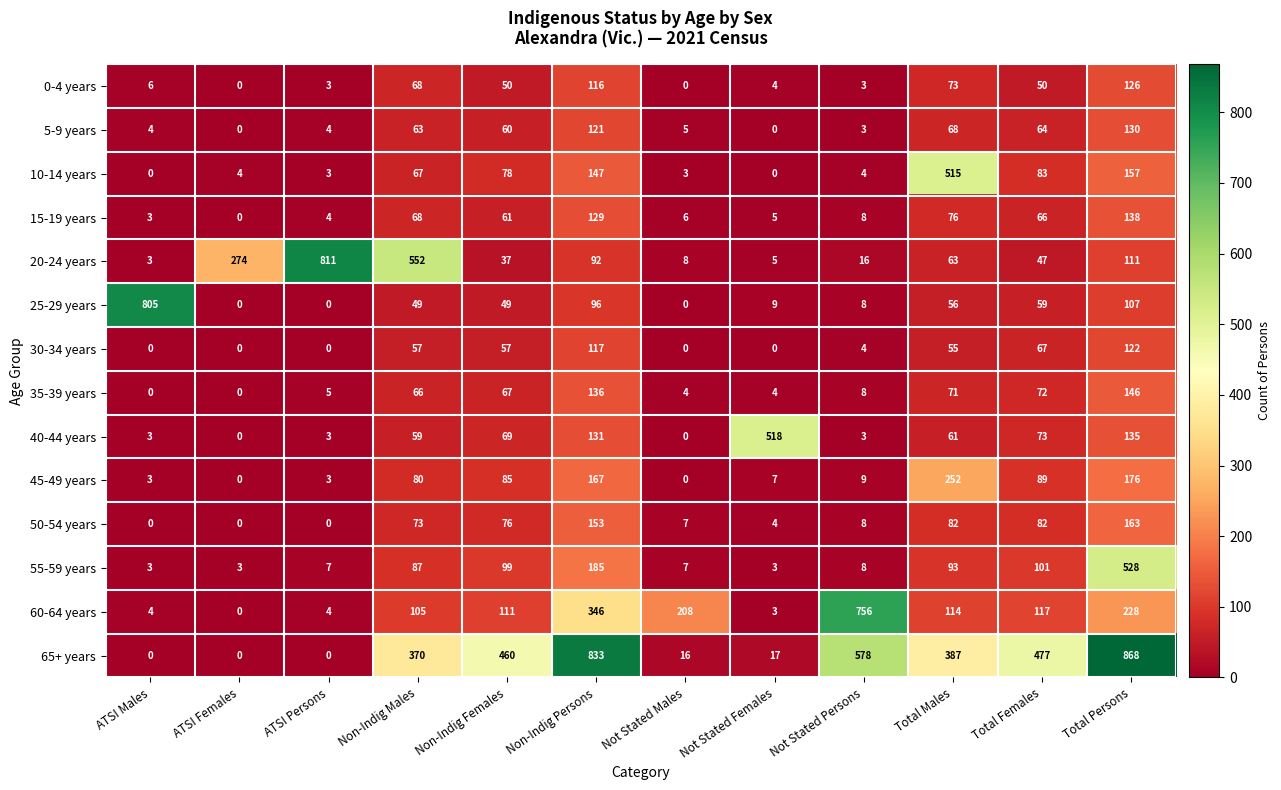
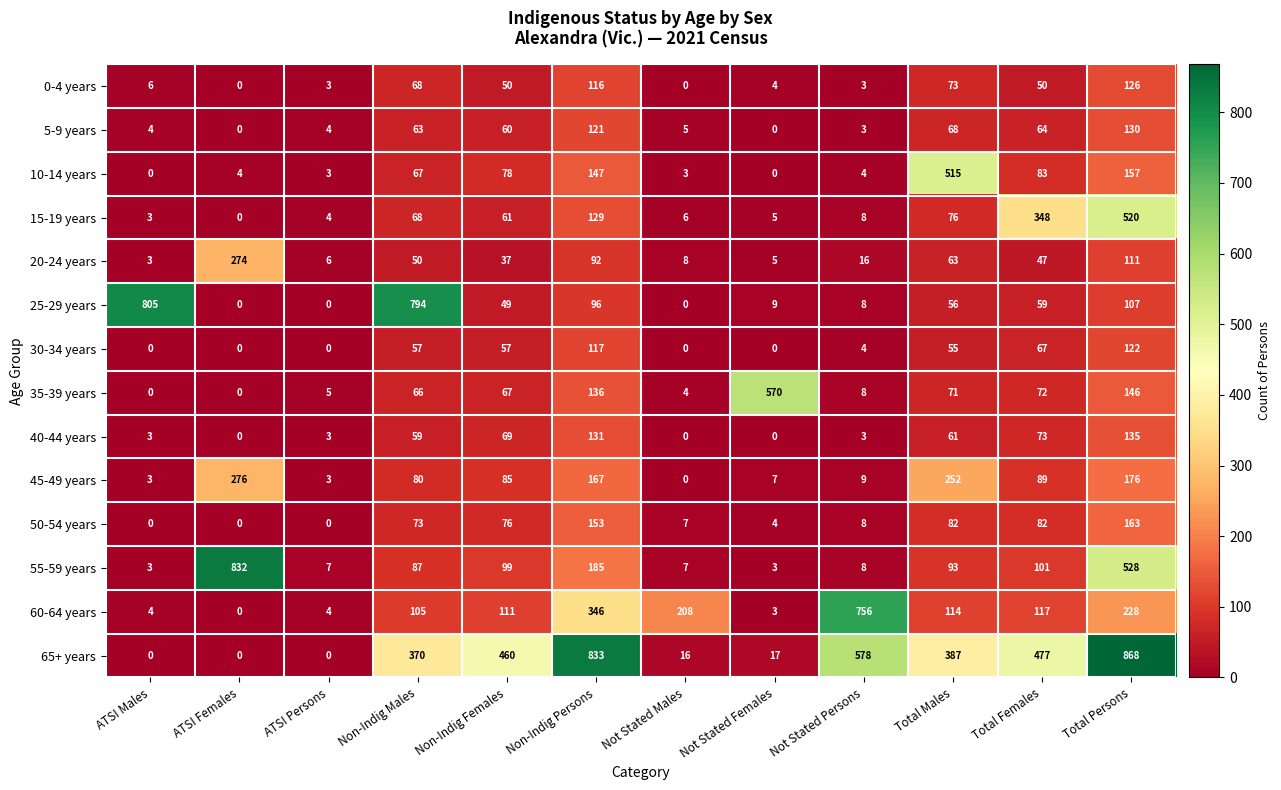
  {
    "0-4 years": {
      "ATSI Males": 6,
      "ATSI Females": 0,
      "ATSI Persons": 3,
      "Non-Indig Males": 68,
      "Non-Indig Females": 50,
      "Non-Indig Persons": 116,
      "Not Stated Males": 0,
      "Not Stated Females": 4,
      "Not Stated Persons": 3,
      "Total Males": 73,
      "Total Females": 50,
      "Total Persons": 126
    },
    "5-9 years": {
      "ATSI Males": 4,
      "ATSI Females": 0,
      "ATSI Persons": 4,
      "Non-Indig Males": 63,
      "Non-Indig Females": 60,
      "Non-Indig Persons": 121,
      "Not Stated Males": 5,
      "Not Stated Females": 0,
      "Not Stated Persons": 3,
      "Total Males": 68,
      "Total Females": 64,
      "Total Persons": 130
    },
    "10-14 years": {
      "ATSI Males": 0,
      "ATSI Females": 4,
      "ATSI Persons": 3,
      "Non-Indig Males": 67,
      "Non-Indig Females": 78,
      "Non-Indig Persons": 147,
      "Not Stated Males": 3,
      "Not Stated Females": 0,
      "Not Stated Persons": 4,
      "Total Males": 515,
      "Total Females": 83,
      "Total Persons": 157
    },
    "15-19 years": {
      "ATSI Males": 3,
      "ATSI Females": 0,
      "ATSI Persons": 4,
      "Non-Indig Males": 68,
      "Non-Indig Females": 61,
      "Non-Indig Persons": 129,
      "Not Stated Males": 6,
      "Not Stated Females": 5,
      "Not Stated Persons": 8,
      "Total Males": 76,
-     "Total Females": 66,
-     "Total Persons": 138
+     "Total Females": 348,
+     "Total Persons": 520
    },
    "20-24 years": {
      "ATSI Males": 3,
      "ATSI Females": 274,
-     "ATSI Persons": 811,
-     "Non-Indig Males": 552,
+     "ATSI Persons": 6,
+     "Non-Indig Males": 50,
      "Non-Indig Females": 37,
      "Non-Indig Persons": 92,
      "Not Stated Males": 8,
      "Not Stated Females": 5,
      "Not Stated Persons": 16,
      "Total Males": 63,
      "Total Females": 47,
      "Total Persons": 111
    },
    "25-29 years": {
      "ATSI Males": 805,
      "ATSI Females": 0,
      "ATSI Persons": 0,
-     "Non-Indig Males": 49,
+     "Non-Indig Males": 794,
      "Non-Indig Females": 49,
      "Non-Indig Persons": 96,
      "Not Stated Males": 0,
      "Not Stated Females": 9,
      "Not Stated Persons": 8,
      "Total Males": 56,
      "Total Females": 59,
      "Total Persons": 107
    },
    "30-34 years": {
      "ATSI Males": 0,
      "ATSI Females": 0,
      "ATSI Persons": 0,
      "Non-Indig Males": 57,
      "Non-Indig Females": 57,
      "Non-Indig Persons": 117,
      "Not Stated Males": 0,
      "Not Stated Females": 0,
      "Not Stated Persons": 4,
      "Total Males": 55,
      "Total Females": 67,
      "Total Persons": 122
    },
    "35-39 years": {
      "ATSI Males": 0,
      "ATSI Females": 0,
      "ATSI Persons": 5,
      "Non-Indig Males": 66,
      "Non-Indig Females": 67,
      "Non-Indig Persons": 136,
      "Not Stated Males": 4,
-     "Not Stated Females": 4,
+     "Not Stated Females": 570,
      "Not Stated Persons": 8,
      "Total Males": 71,
      "Total Females": 72,
      "Total Persons": 146
    },
    "40-44 years": {
      "ATSI Males": 3,
      "ATSI Females": 0,
      "ATSI Persons": 3,
      "Non-Indig Males": 59,
      "Non-Indig Females": 69,
      "Non-Indig Persons": 131,
      "Not Stated Males": 0,
-     "Not Stated Females": 518,
+     "Not Stated Females": 0,
      "Not Stated Persons": 3,
      "Total Males": 61,
      "Total Females": 73,
      "Total Persons": 135
    },
    "45-49 years": {
      "ATSI Males": 3,
-     "ATSI Females": 0,
+     "ATSI Females": 276,
      "ATSI Persons": 3,
      "Non-Indig Males": 80,
      "Non-Indig Females": 85,
      "Non-Indig Persons": 167,
      "Not Stated Males": 0,
      "Not Stated Females": 7,
      "Not Stated Persons": 9,
      "Total Males": 252,
      "Total Females": 89,
      "Total Persons": 176
    },
    "50-54 years": {
      "ATSI Males": 0,
      "ATSI Females": 0,
      "ATSI Persons": 0,
      "Non-Indig Males": 73,
      "Non-Indig Females": 76,
      "Non-Indig Persons": 153,
      "Not Stated Males": 7,
      "Not Stated Females": 4,
      "Not Stated Persons": 8,
      "Total Males": 82,
      "Total Females": 82,
      "Total Persons": 163
    },
    "55-59 years": {
      "ATSI Males": 3,
-     "ATSI Females": 3,
+     "ATSI Females": 832,
      "ATSI Persons": 7,
      "Non-Indig Males": 87,
      "Non-Indig Females": 99,
      "Non-Indig Persons": 185,
      "Not Stated Males": 7,
      "Not Stated Females": 3,
      "Not Stated Persons": 8,
      "Total Males": 93,
      "Total Females": 101,
      "Total Persons": 528
    },
    "60-64 years": {
      "ATSI Males": 4,
      "ATSI Females": 0,
      "ATSI Persons": 4,
      "Non-Indig Males": 105,
      "Non-Indig Females": 111,
      "Non-Indig Persons": 346,
      "Not Stated Males": 208,
      "Not Stated Females": 3,
      "Not Stated Persons": 756,
      "Total Males": 114,
      "Total Females": 117,
      "Total Persons": 228
    },
    "65+ years": {
      "ATSI Males": 0,
      "ATSI Females": 0,
      "ATSI Persons": 0,
      "Non-Indig Males": 370,
      "Non-Indig Females": 460,
      "Non-Indig Persons": 833,
      "Not Stated Males": 16,
      "Not Stated Females": 17,
      "Not Stated Persons": 578,
      "Total Males": 387,
      "Total Females": 477,
      "Total Persons": 868
    }
  }
